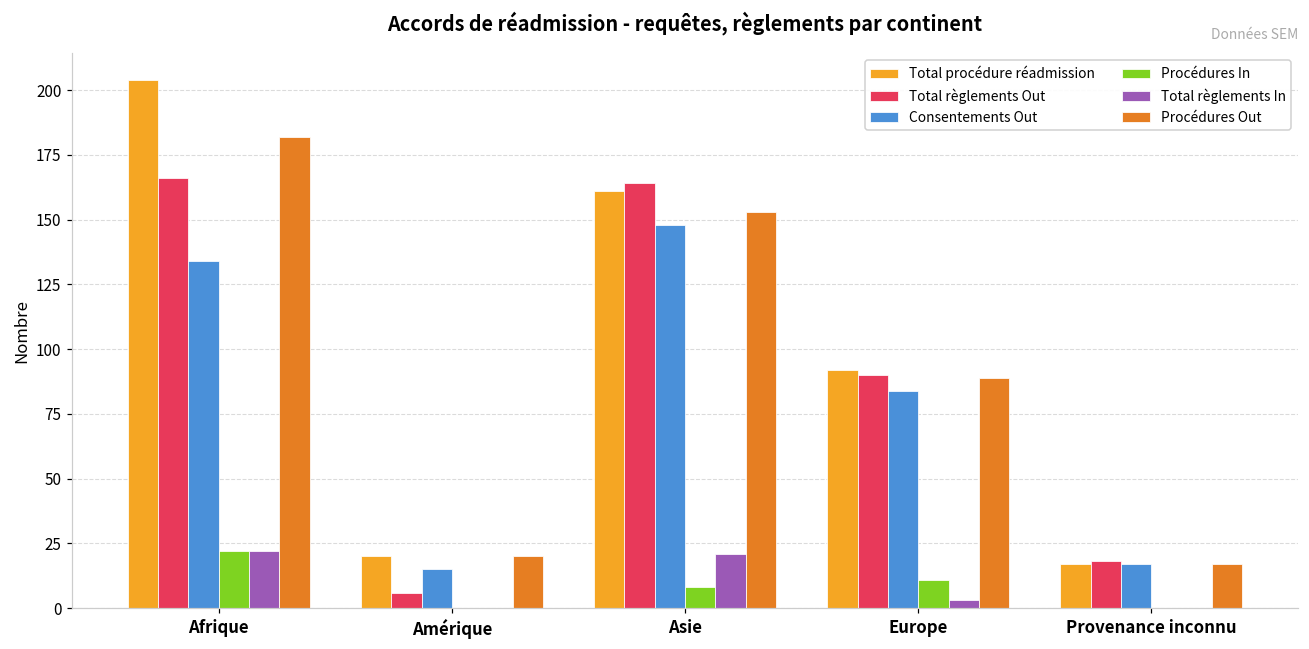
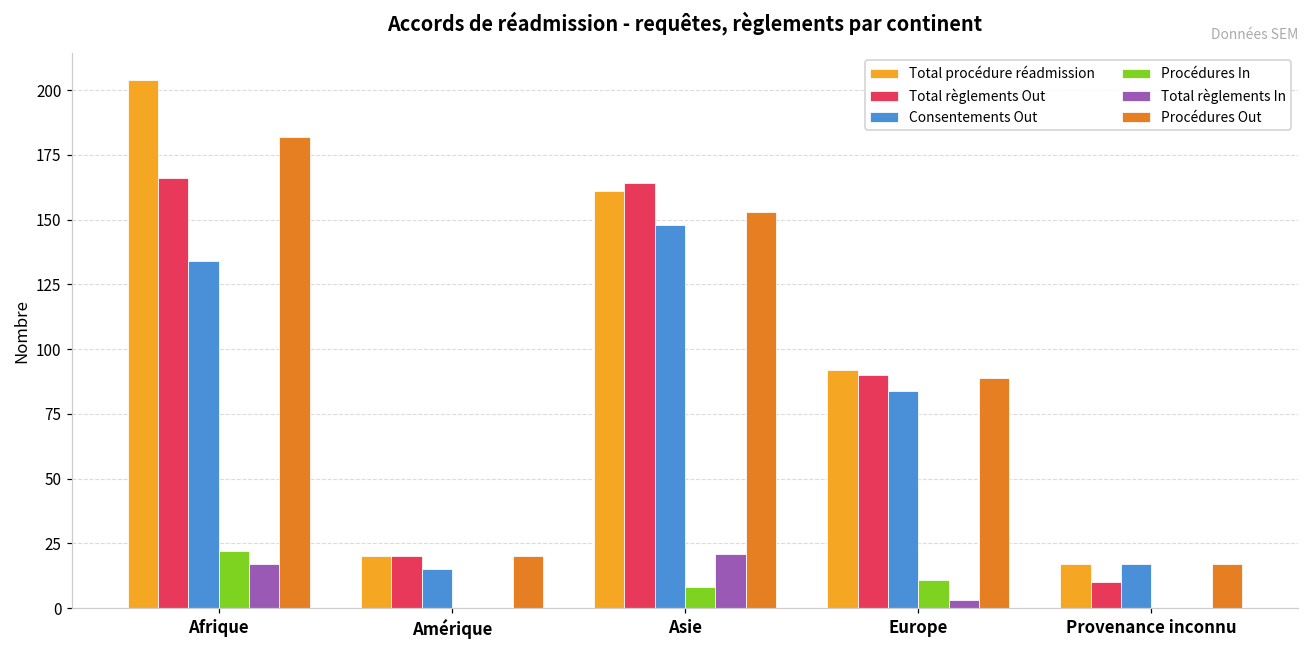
  {
    "Total règlements Out": {
      "Afrique": 166,
-     "Amérique": 6,
+     "Amérique": 20,
      "Asie": 164,
      "Europe": 90,
-     "Provenance inconnu": 18
+     "Provenance inconnu": 10
    },
    "Consentements Out": {
      "Afrique": 134,
      "Amérique": 15,
      "Asie": 148,
      "Europe": 84,
      "Provenance inconnu": 17
    },
    "Procédures In": {
      "Afrique": 22,
      "Amérique": 0,
      "Asie": 8,
      "Europe": 11,
      "Provenance inconnu": 0
    },
    "Total règlements In": {
-     "Afrique": 22,
+     "Afrique": 17,
      "Amérique": 0,
      "Asie": 21,
      "Europe": 3,
      "Provenance inconnu": 0
    }
  }
